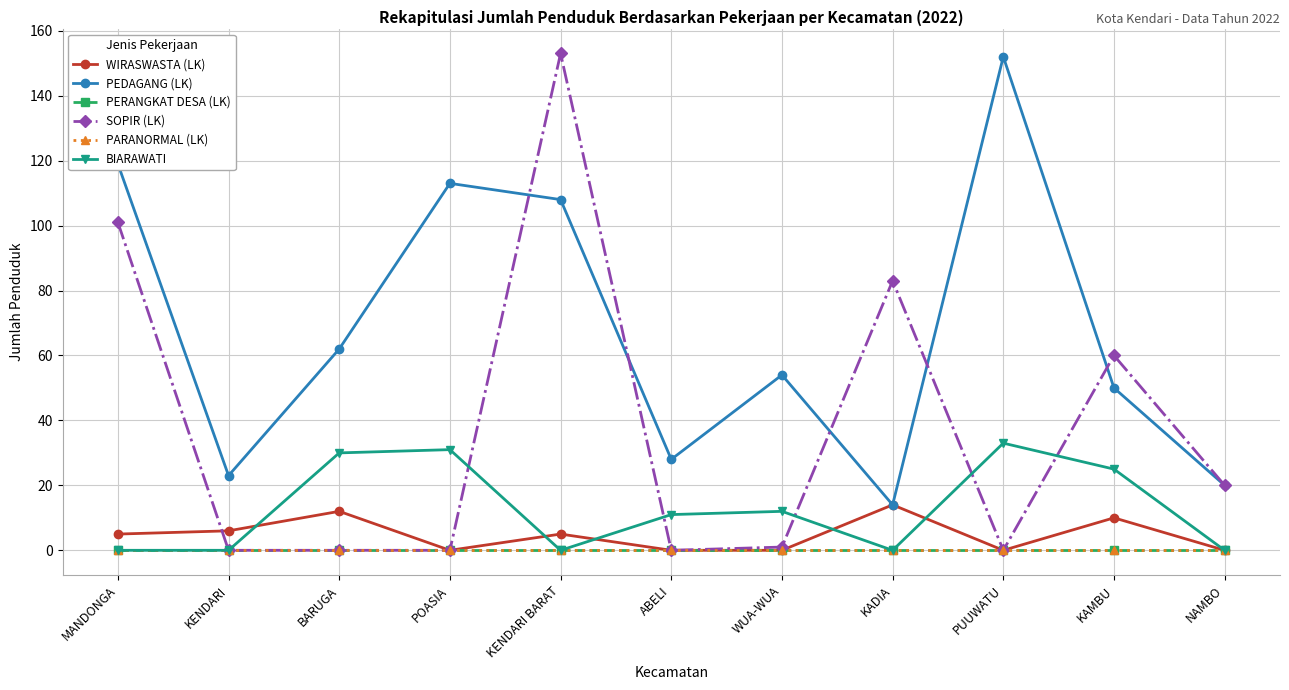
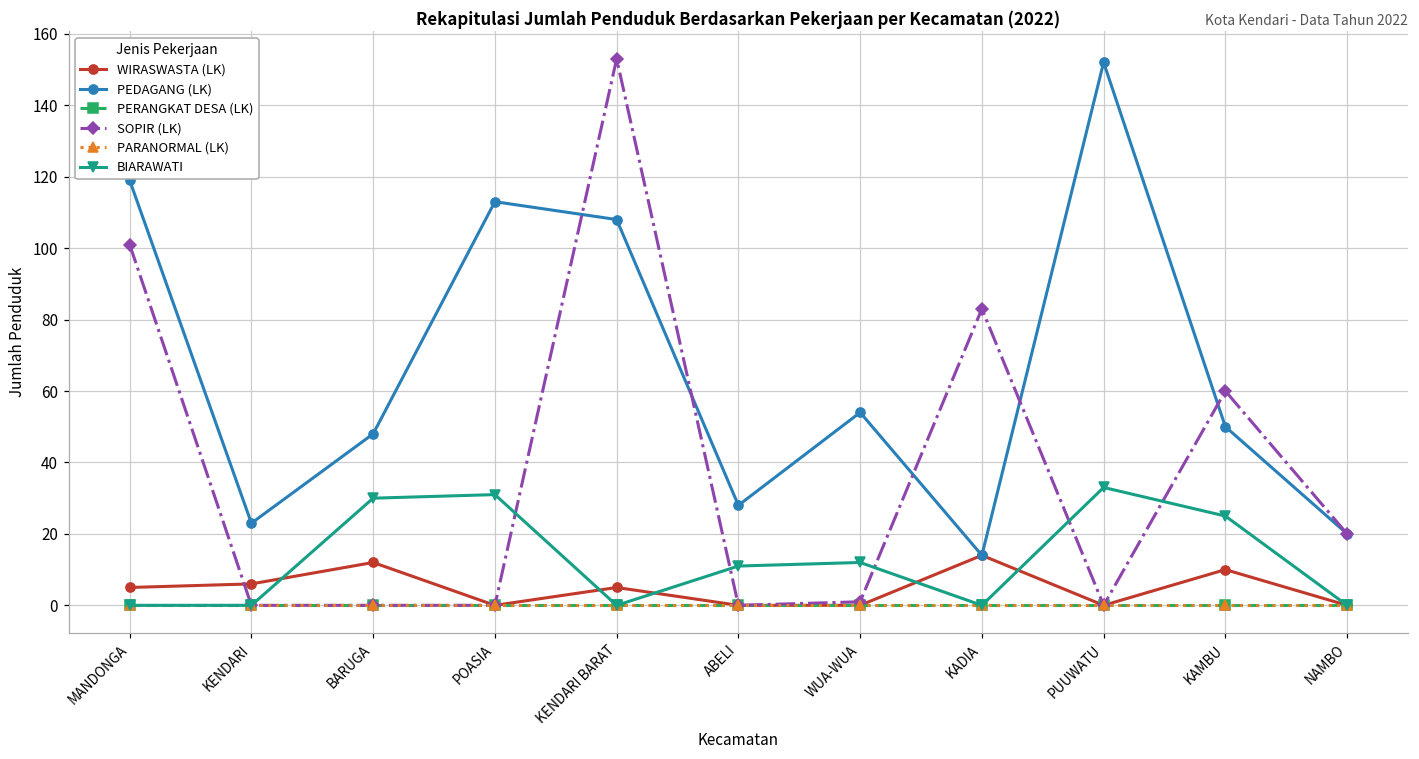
  {
    "WIRASWASTA (LK)": {
      "MANDONGA": 5,
      "KENDARI": 6,
      "BARUGA": 12,
      "KENDARI BARAT": 5,
      "KAMBU": 10
    },
    "PEDAGANG (LK)": {
      "KENDARI": 23,
-     "BARUGA": 62,
+     "BARUGA": 48,
      "POASIA": 113,
      "KENDARI BARAT": 108,
      "ABELI": 28,
      "WUA-WUA": 54,
      "PUUWATU": 152,
      "KAMBU": 50
    },
    "PARANORMAL (LK)": {
      "KAMBU": 0
    },
    "SOPIR (LK)": {
      "MANDONGA": 101,
      "KENDARI BARAT": 153,
      "WUA-WUA": 1,
      "KADIA": 83,
      "KAMBU": 60
    },
    "BIARAWATI": {
      "BARUGA": 30,
      "POASIA": 31,
      "ABELI": 11,
      "WUA-WUA": 12,
      "PUUWATU": 33,
      "KAMBU": 25
    }
  }
